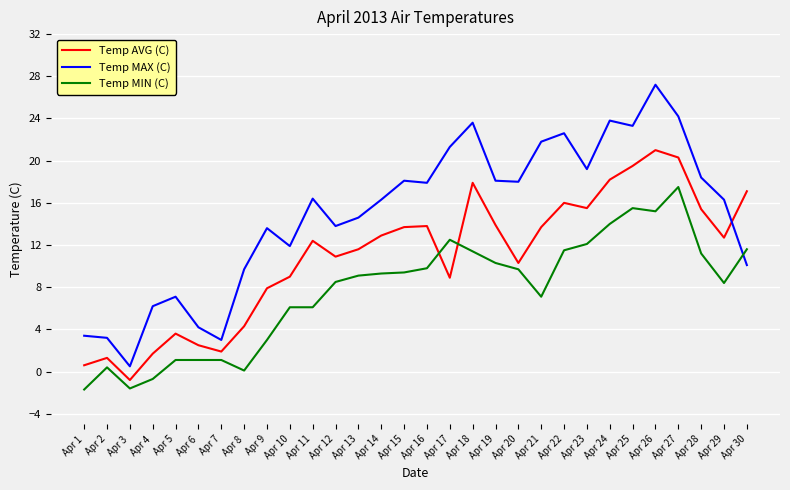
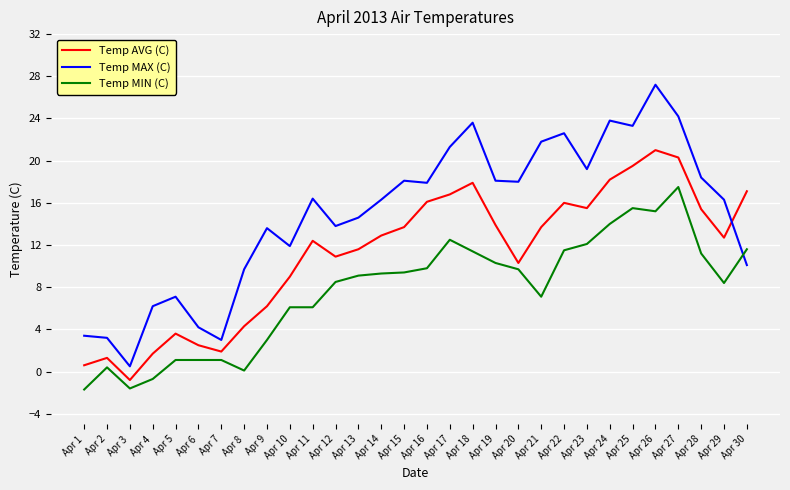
  {
    "Temp AVG (C)": {
      "Apr 1": 0.6,
      "Apr 2": 1.3,
      "Apr 3": -0.8,
      "Apr 4": 1.7,
      "Apr 5": 3.6,
      "Apr 6": 2.5,
      "Apr 7": 1.9,
      "Apr 8": 4.3,
-     "Apr 9": 7.9,
+     "Apr 9": 6.2,
      "Apr 10": 9.0,
      "Apr 11": 12.4,
      "Apr 12": 10.9,
      "Apr 13": 11.6,
      "Apr 14": 12.9,
      "Apr 15": 13.7,
-     "Apr 16": 13.8,
-     "Apr 17": 8.9,
+     "Apr 16": 16.1,
+     "Apr 17": 16.8,
      "Apr 18": 17.9,
      "Apr 19": 13.9,
      "Apr 20": 10.3,
      "Apr 21": 13.7,
      "Apr 22": 16.0,
      "Apr 23": 15.5,
      "Apr 24": 18.2,
      "Apr 25": 19.5,
      "Apr 26": 21.0,
      "Apr 27": 20.3,
      "Apr 28": 15.4,
      "Apr 29": 12.7,
      "Apr 30": 17.1
    },
    "Temp MAX (C)": {
      "Apr 1": 3.4,
      "Apr 2": 3.2,
      "Apr 3": 0.5,
      "Apr 4": 6.2,
      "Apr 5": 7.1,
      "Apr 6": 4.2,
      "Apr 7": 3.0,
      "Apr 8": 9.7,
      "Apr 9": 13.6,
      "Apr 10": 11.9,
      "Apr 11": 16.4,
      "Apr 12": 13.8,
      "Apr 13": 14.6,
      "Apr 14": 16.3,
      "Apr 15": 18.1,
      "Apr 16": 17.9,
      "Apr 17": 21.3,
      "Apr 18": 23.6,
      "Apr 19": 18.1,
      "Apr 20": 18.0,
      "Apr 21": 21.8,
      "Apr 22": 22.6,
      "Apr 23": 19.2,
      "Apr 24": 23.8,
      "Apr 25": 23.3,
      "Apr 26": 27.2,
      "Apr 27": 24.2,
      "Apr 28": 18.4,
      "Apr 29": 16.3,
      "Apr 30": 10.1
    },
    "Temp MIN (C)": {
      "Apr 1": -1.7,
      "Apr 2": 0.4,
      "Apr 3": -1.6,
      "Apr 4": -0.7,
      "Apr 5": 1.1,
      "Apr 6": 1.1,
      "Apr 7": 1.1,
      "Apr 8": 0.1,
      "Apr 9": 3.0,
      "Apr 10": 6.1,
      "Apr 11": 6.1,
      "Apr 12": 8.5,
      "Apr 13": 9.1,
      "Apr 14": 9.3,
      "Apr 15": 9.4,
      "Apr 16": 9.8,
      "Apr 17": 12.5,
      "Apr 18": 11.4,
      "Apr 19": 10.3,
      "Apr 20": 9.7,
      "Apr 21": 7.1,
      "Apr 22": 11.5,
      "Apr 23": 12.1,
      "Apr 24": 14.0,
      "Apr 25": 15.5,
      "Apr 26": 15.2,
      "Apr 27": 17.5,
      "Apr 28": 11.2,
      "Apr 29": 8.4,
      "Apr 30": 11.6
    }
  }
